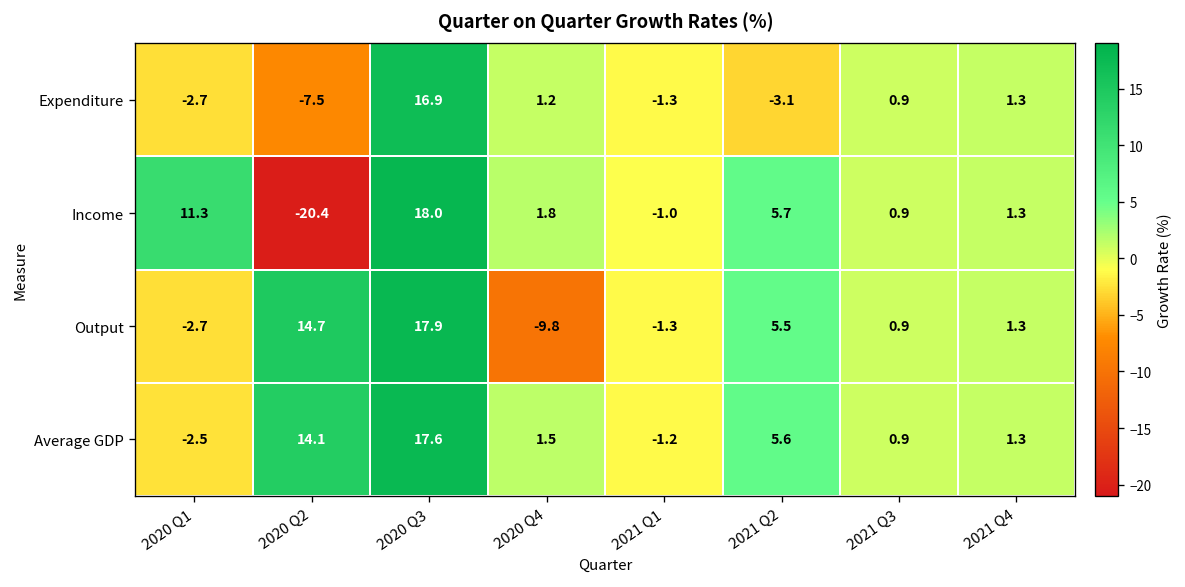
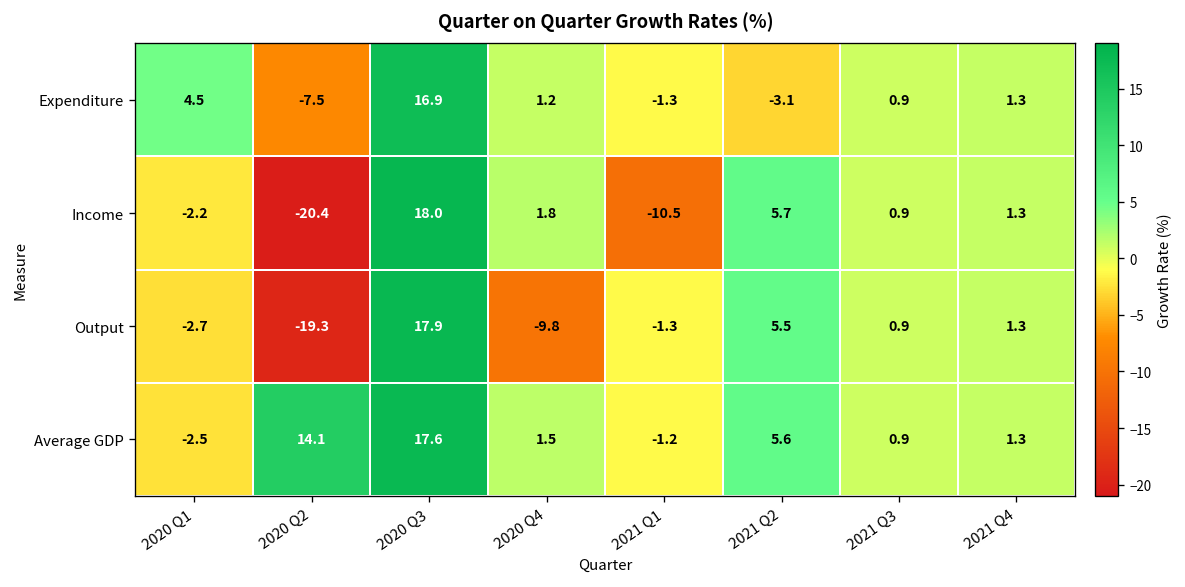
  {
    "Expenditure": {
-     "2020 Q1": -2.7,
+     "2020 Q1": 4.5,
      "2020 Q2": -7.5,
      "2020 Q3": 16.9,
      "2020 Q4": 1.2,
      "2021 Q1": -1.3,
      "2021 Q2": -3.1,
      "2021 Q3": 0.9,
      "2021 Q4": 1.3
    },
    "Income": {
-     "2020 Q1": 11.3,
+     "2020 Q1": -2.2,
      "2020 Q2": -20.4,
      "2020 Q3": 18.0,
      "2020 Q4": 1.8,
-     "2021 Q1": -1.0,
+     "2021 Q1": -10.5,
      "2021 Q2": 5.7,
      "2021 Q3": 0.9,
      "2021 Q4": 1.3
    },
    "Output": {
      "2020 Q1": -2.7,
-     "2020 Q2": 14.7,
+     "2020 Q2": -19.3,
      "2020 Q3": 17.9,
      "2020 Q4": -9.8,
      "2021 Q1": -1.3,
      "2021 Q2": 5.5,
      "2021 Q3": 0.9,
      "2021 Q4": 1.3
    },
    "Average GDP": {
      "2020 Q1": -2.5,
      "2020 Q2": 14.1,
      "2020 Q3": 17.6,
      "2020 Q4": 1.5,
      "2021 Q1": -1.2,
      "2021 Q2": 5.6,
      "2021 Q3": 0.9,
      "2021 Q4": 1.3
    }
  }
